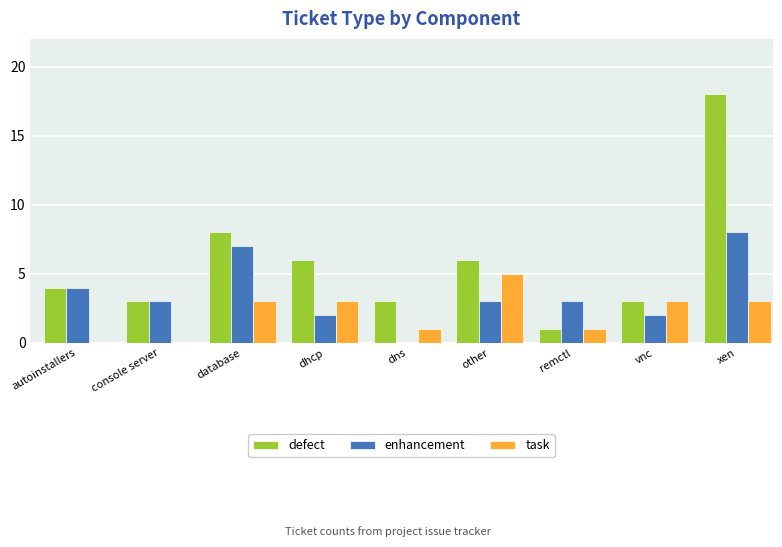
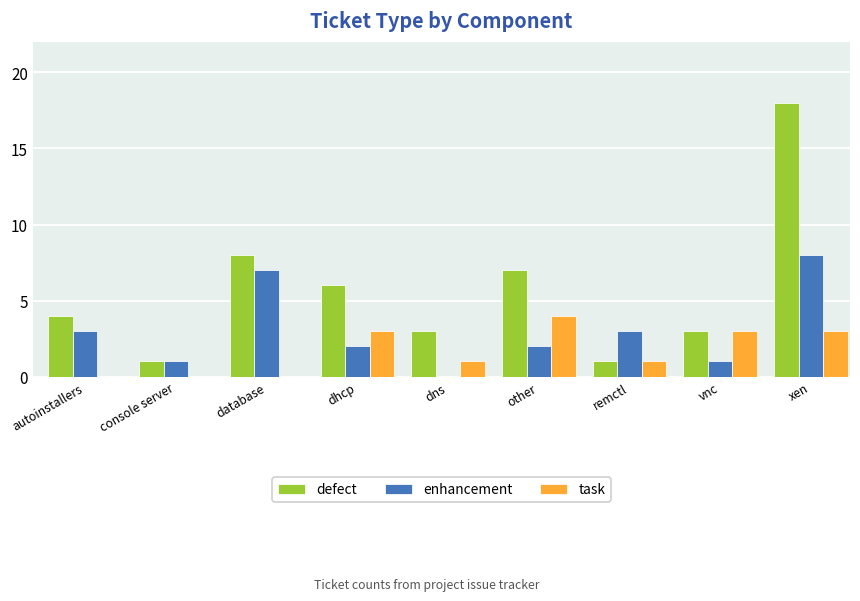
  {
    "defect": {
      "autoinstallers": 4,
-     "console server": 3,
+     "console server": 1,
      "database": 8,
      "dhcp": 6,
      "dns": 3,
-     "other": 6,
+     "other": 7,
      "remctl": 1,
      "vnc": 3,
      "xen": 18
    },
    "enhancement": {
-     "autoinstallers": 4,
-     "console server": 3,
+     "autoinstallers": 3,
+     "console server": 1,
      "database": 7,
      "dhcp": 2,
      "dns": 0,
-     "other": 3,
+     "other": 2,
      "remctl": 3,
-     "vnc": 2,
+     "vnc": 1,
      "xen": 8
    },
    "task": {
      "autoinstallers": 0,
      "console server": 0,
-     "database": 3,
+     "database": 0,
      "dhcp": 3,
      "dns": 1,
-     "other": 5,
+     "other": 4,
      "remctl": 1,
      "vnc": 3,
      "xen": 3
    }
  }
